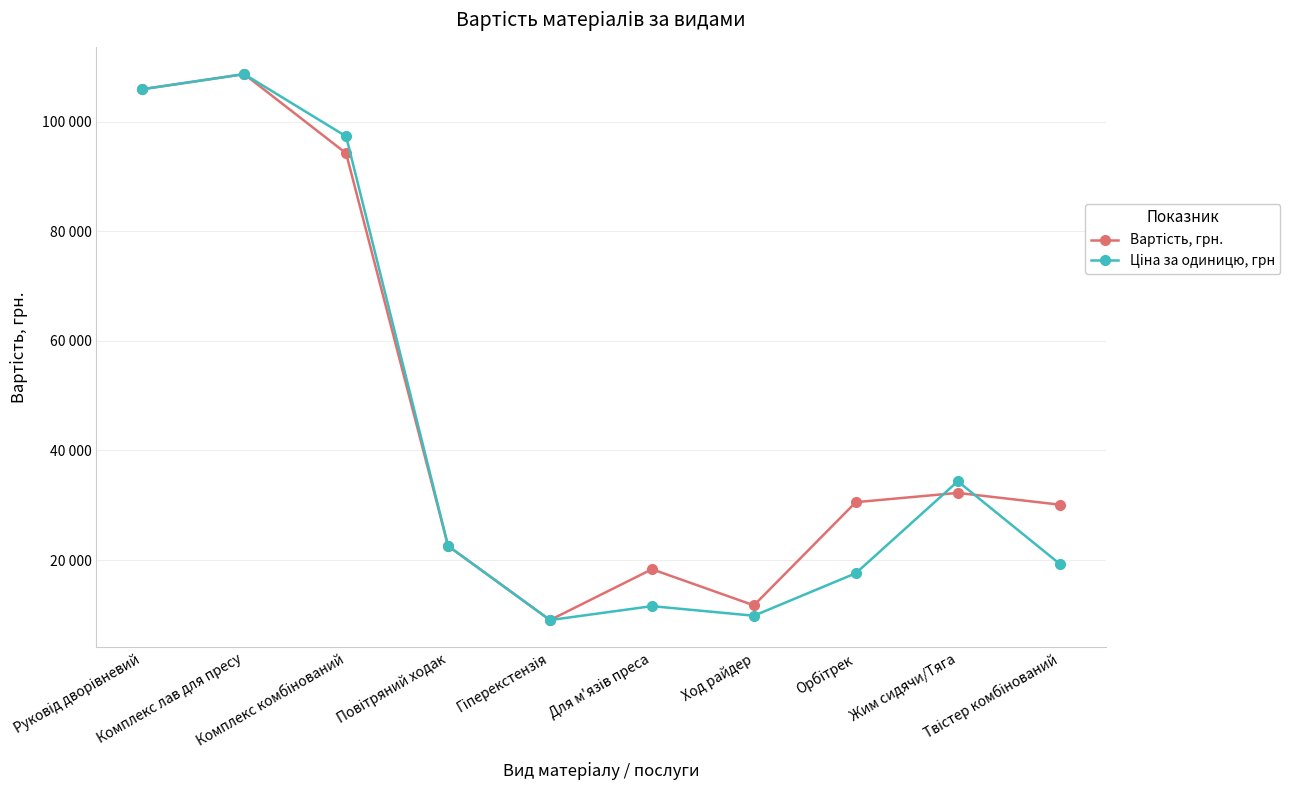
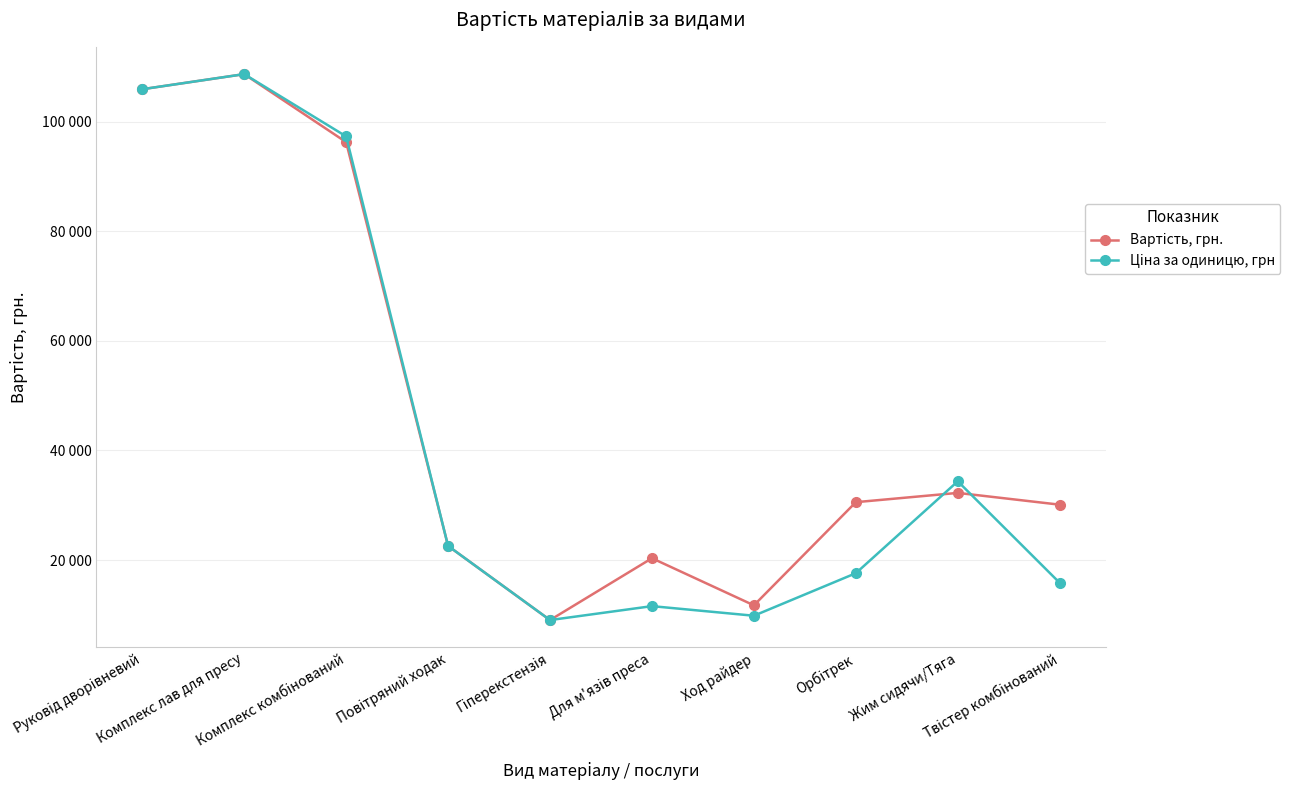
  {
    "Вартість, грн.": {
-     "Комплекс комбінований": 94000,
-     "Для м'язів преса": 18000,
+     "Комплекс комбінований": 96000,
+     "Для м'язів преса": 20000,
      "Ход райдер": 12000,
      "Орбітрек": 31000,
      "Жим сидячи/Тяга": 32000,
      "Твістер комбінований": 30000
    },
    "Ціна за одиницю, грн": {
      "Комплекс комбінований": 97000,
      "Для м'язів преса": 12000,
      "Ход райдер": 10000,
      "Орбітрек": 18000,
      "Жим сидячи/Тяга": 34000,
-     "Твістер комбінований": 19000
+     "Твістер комбінований": 16000
    }
  }
